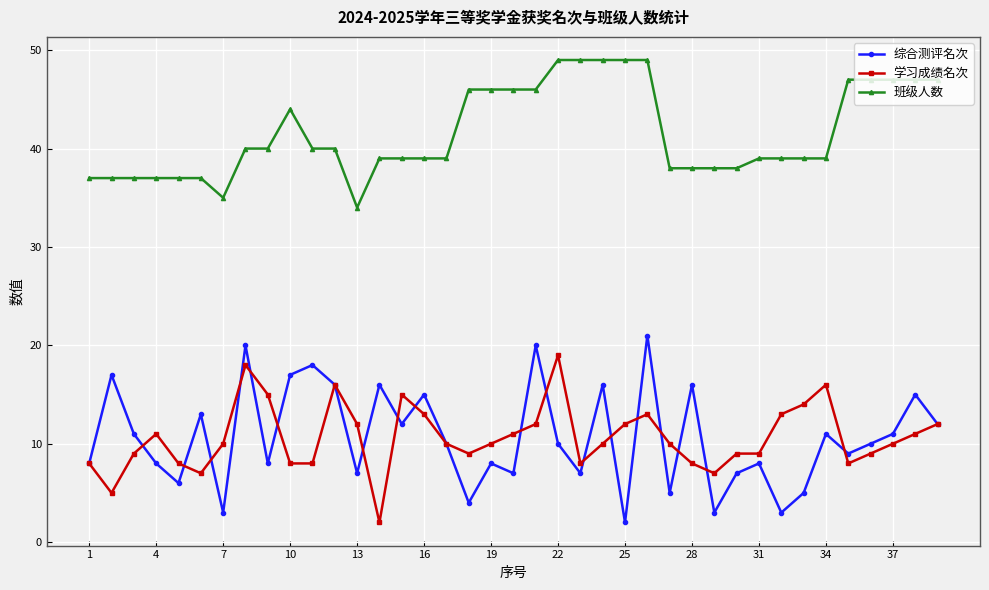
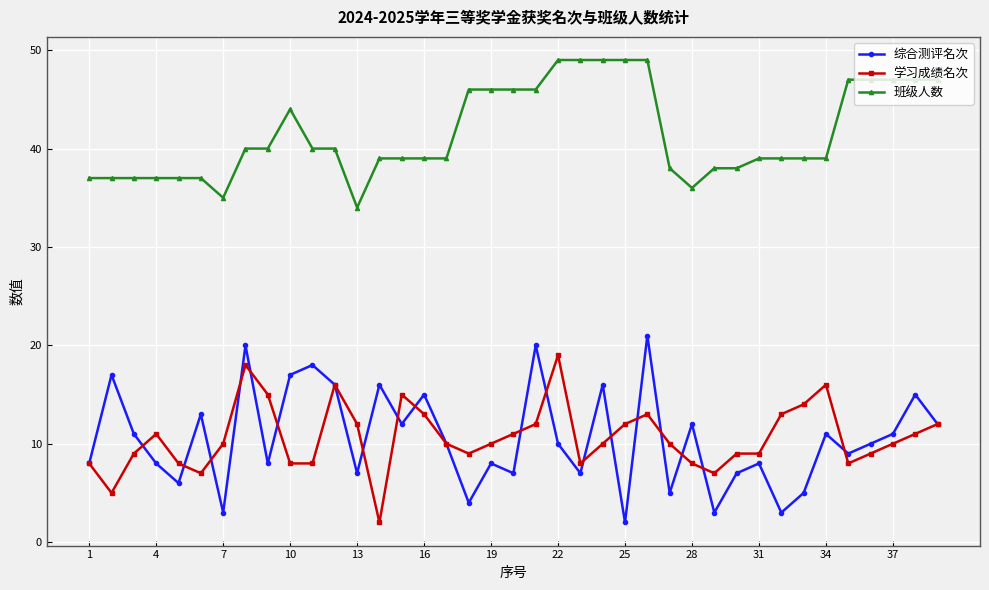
  {
    "综合测评名次": {
      "4": 8,
      "7": 3,
      "10": 17,
      "13": 7,
      "16": 15,
      "19": 8,
      "22": 10,
      "25": 2,
-     "28": 16,
+     "28": 12,
      "31": 8,
      "34": 11,
      "37": 11
    },
    "学习成绩名次": {
      "4": 11,
      "7": 10,
      "10": 8,
      "13": 12,
      "16": 13,
      "19": 10,
      "22": 19,
      "25": 12,
      "28": 8,
      "31": 9,
      "34": 16,
      "37": 10
    },
    "班级人数": {
      "1": 37,
      "4": 37,
      "7": 35,
      "10": 44,
      "13": 34,
      "16": 39,
      "19": 46,
      "22": 49,
      "25": 49,
-     "28": 38,
+     "28": 36,
      "31": 39,
      "34": 39
    }
  }
